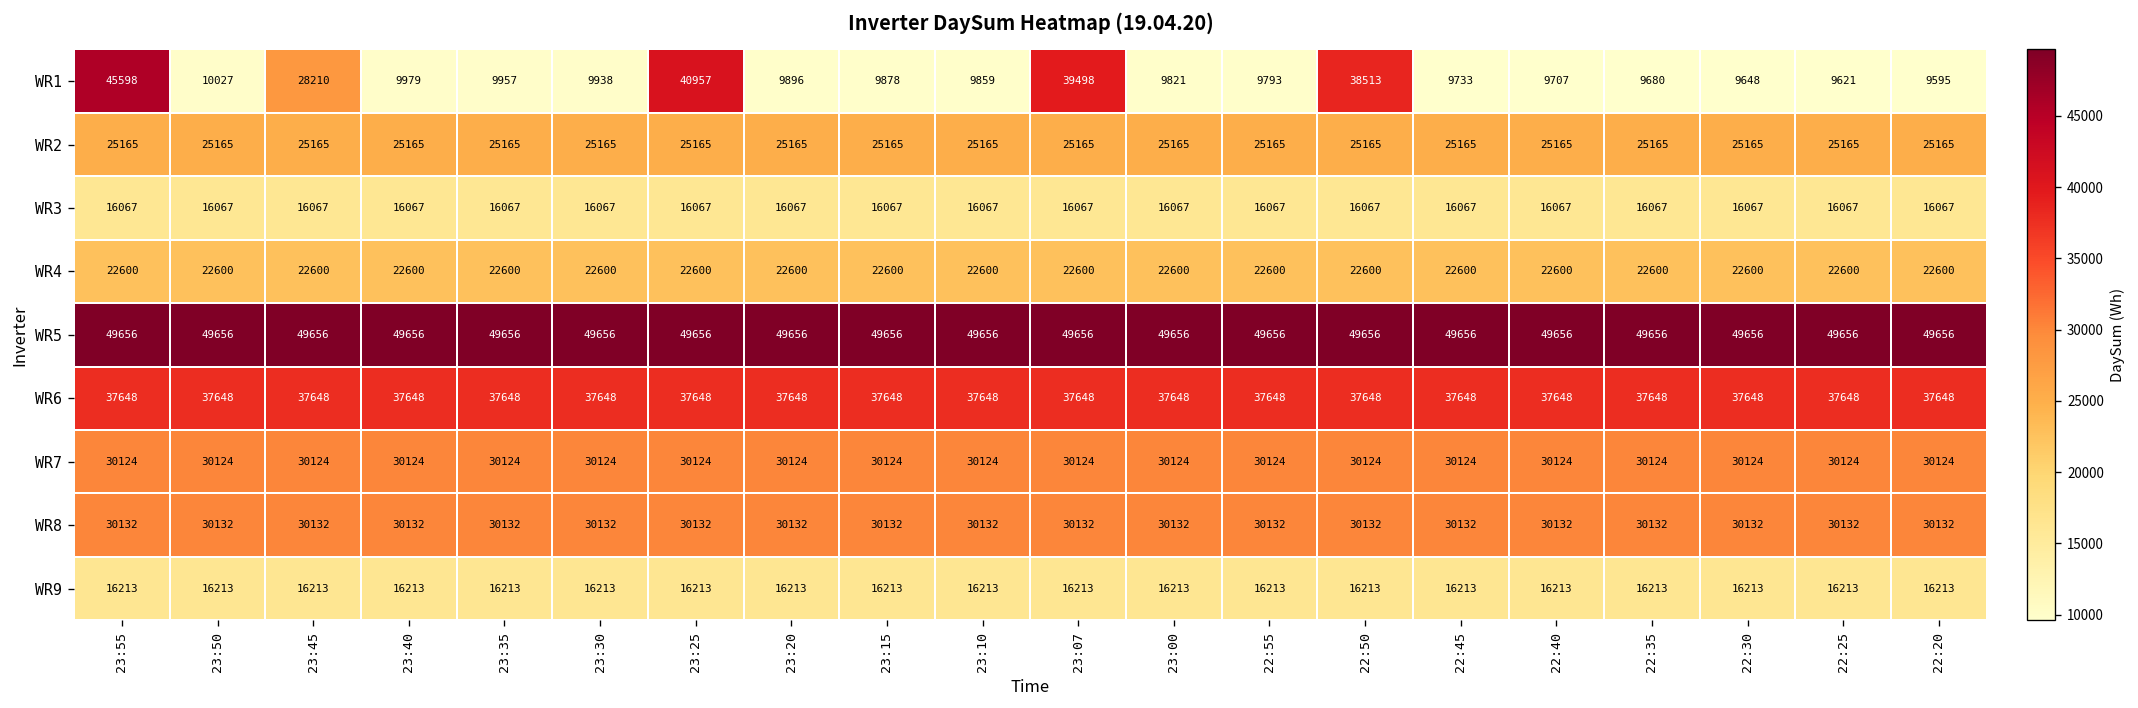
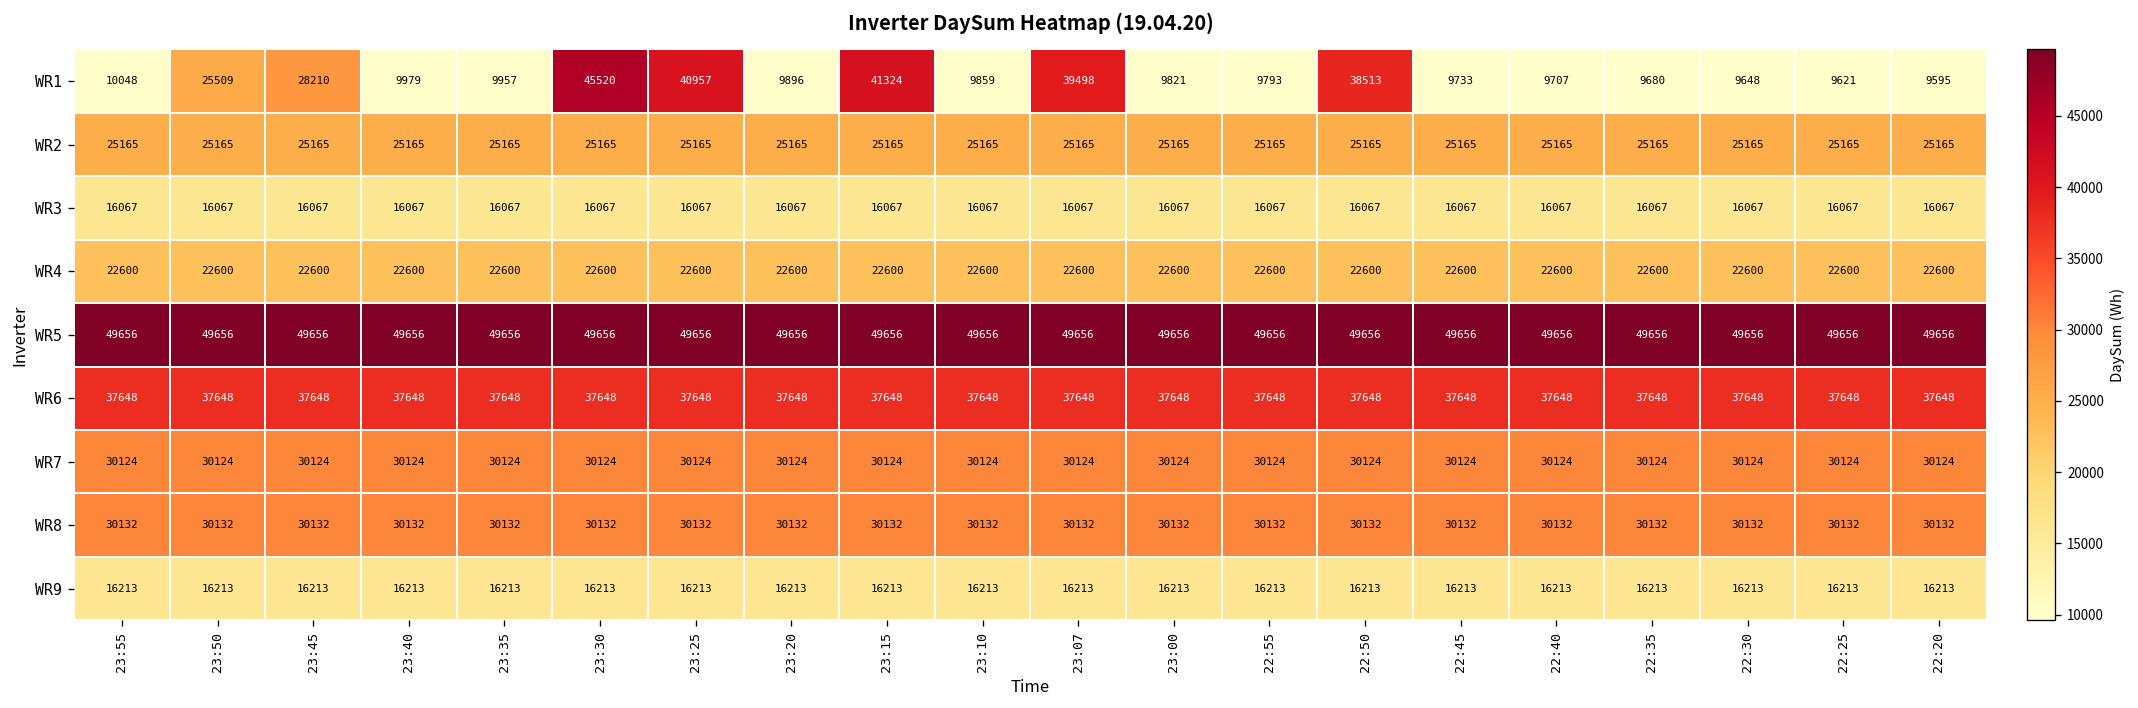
  {
    "WR1": {
-     "23:55": 45598,
-     "23:50": 10027,
+     "23:55": 10048,
+     "23:50": 25509,
      "23:45": 28210,
      "23:40": 9979,
      "23:35": 9957,
-     "23:30": 9938,
+     "23:30": 45520,
      "23:25": 40957,
      "23:20": 9896,
-     "23:15": 9878,
+     "23:15": 41324,
      "23:10": 9859,
      "23:07": 39498,
      "23:00": 9821,
      "22:55": 9793,
      "22:50": 38513,
      "22:45": 9733,
      "22:40": 9707,
      "22:35": 9680,
      "22:30": 9648,
      "22:25": 9621,
      "22:20": 9595
    },
    "WR2": {
      "23:55": 25165,
      "23:50": 25165,
      "23:45": 25165,
      "23:40": 25165,
      "23:35": 25165,
      "23:30": 25165,
      "23:25": 25165,
      "23:20": 25165,
      "23:15": 25165,
      "23:10": 25165,
      "23:07": 25165,
      "23:00": 25165,
      "22:55": 25165,
      "22:50": 25165,
      "22:45": 25165,
      "22:40": 25165,
      "22:35": 25165,
      "22:30": 25165,
      "22:25": 25165,
      "22:20": 25165
    },
    "WR3": {
      "23:55": 16067,
      "23:50": 16067,
      "23:45": 16067,
      "23:40": 16067,
      "23:35": 16067,
      "23:30": 16067,
      "23:25": 16067,
      "23:20": 16067,
      "23:15": 16067,
      "23:10": 16067,
      "23:07": 16067,
      "23:00": 16067,
      "22:55": 16067,
      "22:50": 16067,
      "22:45": 16067,
      "22:40": 16067,
      "22:35": 16067,
      "22:30": 16067,
      "22:25": 16067,
      "22:20": 16067
    },
    "WR4": {
      "23:55": 22600,
      "23:50": 22600,
      "23:45": 22600,
      "23:40": 22600,
      "23:35": 22600,
      "23:30": 22600,
      "23:25": 22600,
      "23:20": 22600,
      "23:15": 22600,
      "23:10": 22600,
      "23:07": 22600,
      "23:00": 22600,
      "22:55": 22600,
      "22:50": 22600,
      "22:45": 22600,
      "22:40": 22600,
      "22:35": 22600,
      "22:30": 22600,
      "22:25": 22600,
      "22:20": 22600
    },
    "WR5": {
      "23:55": 49656,
      "23:50": 49656,
      "23:45": 49656,
      "23:40": 49656,
      "23:35": 49656,
      "23:30": 49656,
      "23:25": 49656,
      "23:20": 49656,
      "23:15": 49656,
      "23:10": 49656,
      "23:07": 49656,
      "23:00": 49656,
      "22:55": 49656,
      "22:50": 49656,
      "22:45": 49656,
      "22:40": 49656,
      "22:35": 49656,
      "22:30": 49656,
      "22:25": 49656,
      "22:20": 49656
    },
    "WR6": {
      "23:55": 37648,
      "23:50": 37648,
      "23:45": 37648,
      "23:40": 37648,
      "23:35": 37648,
      "23:30": 37648,
      "23:25": 37648,
      "23:20": 37648,
      "23:15": 37648,
      "23:10": 37648,
      "23:07": 37648,
      "23:00": 37648,
      "22:55": 37648,
      "22:50": 37648,
      "22:45": 37648,
      "22:40": 37648,
      "22:35": 37648,
      "22:30": 37648,
      "22:25": 37648,
      "22:20": 37648
    },
    "WR7": {
      "23:55": 30124,
      "23:50": 30124,
      "23:45": 30124,
      "23:40": 30124,
      "23:35": 30124,
      "23:30": 30124,
      "23:25": 30124,
      "23:20": 30124,
      "23:15": 30124,
      "23:10": 30124,
      "23:07": 30124,
      "23:00": 30124,
      "22:55": 30124,
      "22:50": 30124,
      "22:45": 30124,
      "22:40": 30124,
      "22:35": 30124,
      "22:30": 30124,
      "22:25": 30124,
      "22:20": 30124
    },
    "WR8": {
      "23:55": 30132,
      "23:50": 30132,
      "23:45": 30132,
      "23:40": 30132,
      "23:35": 30132,
      "23:30": 30132,
      "23:25": 30132,
      "23:20": 30132,
      "23:15": 30132,
      "23:10": 30132,
      "23:07": 30132,
      "23:00": 30132,
      "22:55": 30132,
      "22:50": 30132,
      "22:45": 30132,
      "22:40": 30132,
      "22:35": 30132,
      "22:30": 30132,
      "22:25": 30132,
      "22:20": 30132
    },
    "WR9": {
      "23:55": 16213,
      "23:50": 16213,
      "23:45": 16213,
      "23:40": 16213,
      "23:35": 16213,
      "23:30": 16213,
      "23:25": 16213,
      "23:20": 16213,
      "23:15": 16213,
      "23:10": 16213,
      "23:07": 16213,
      "23:00": 16213,
      "22:55": 16213,
      "22:50": 16213,
      "22:45": 16213,
      "22:40": 16213,
      "22:35": 16213,
      "22:30": 16213,
      "22:25": 16213,
      "22:20": 16213
    }
  }
